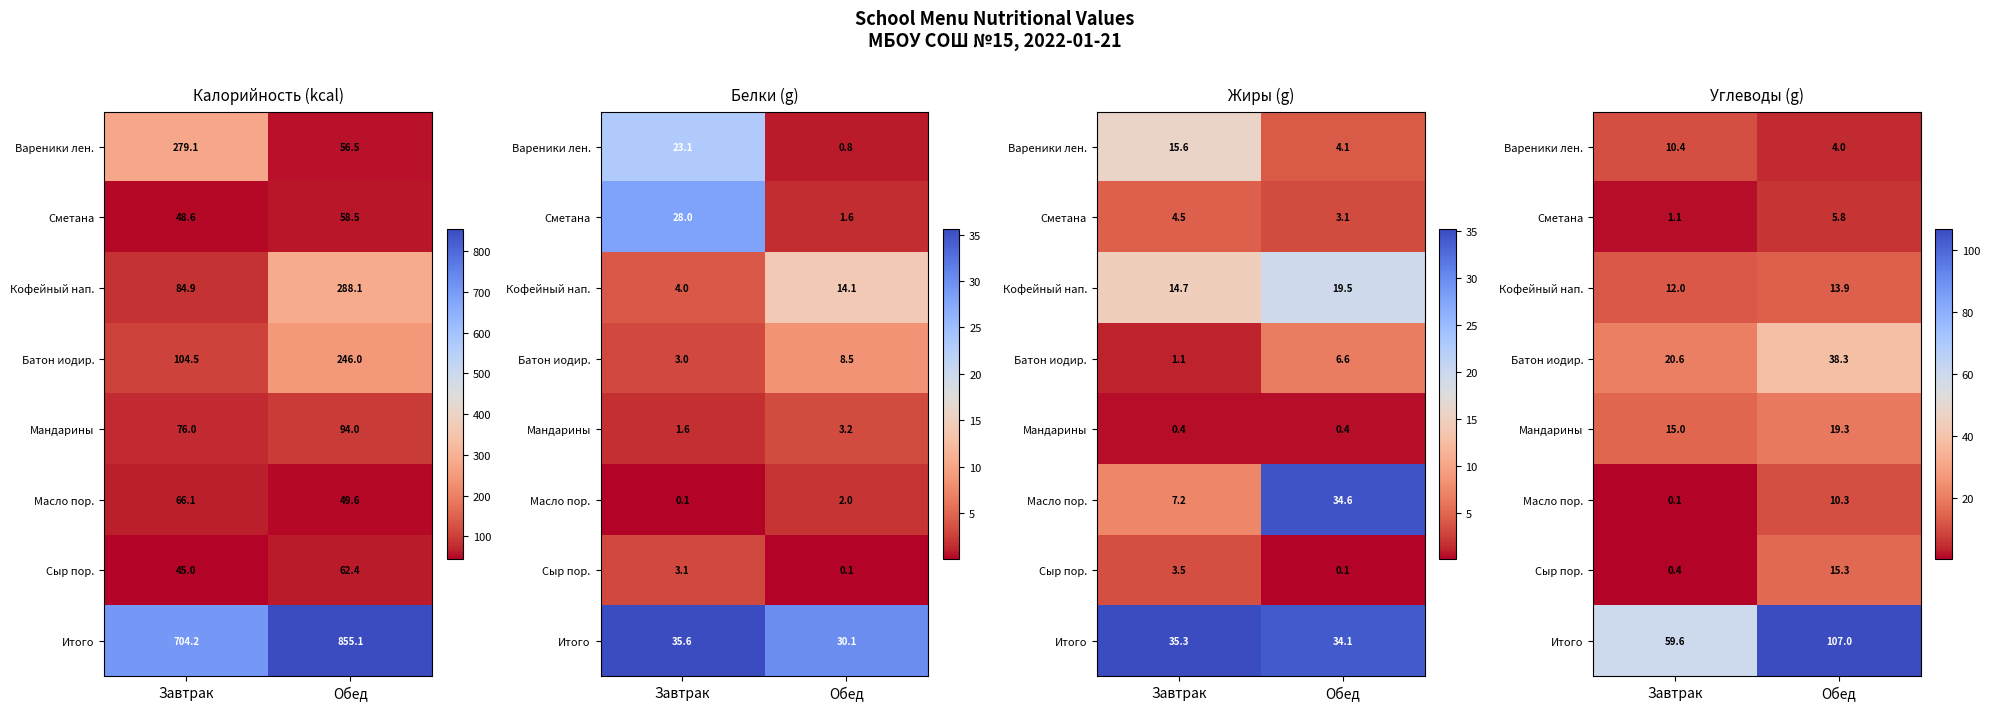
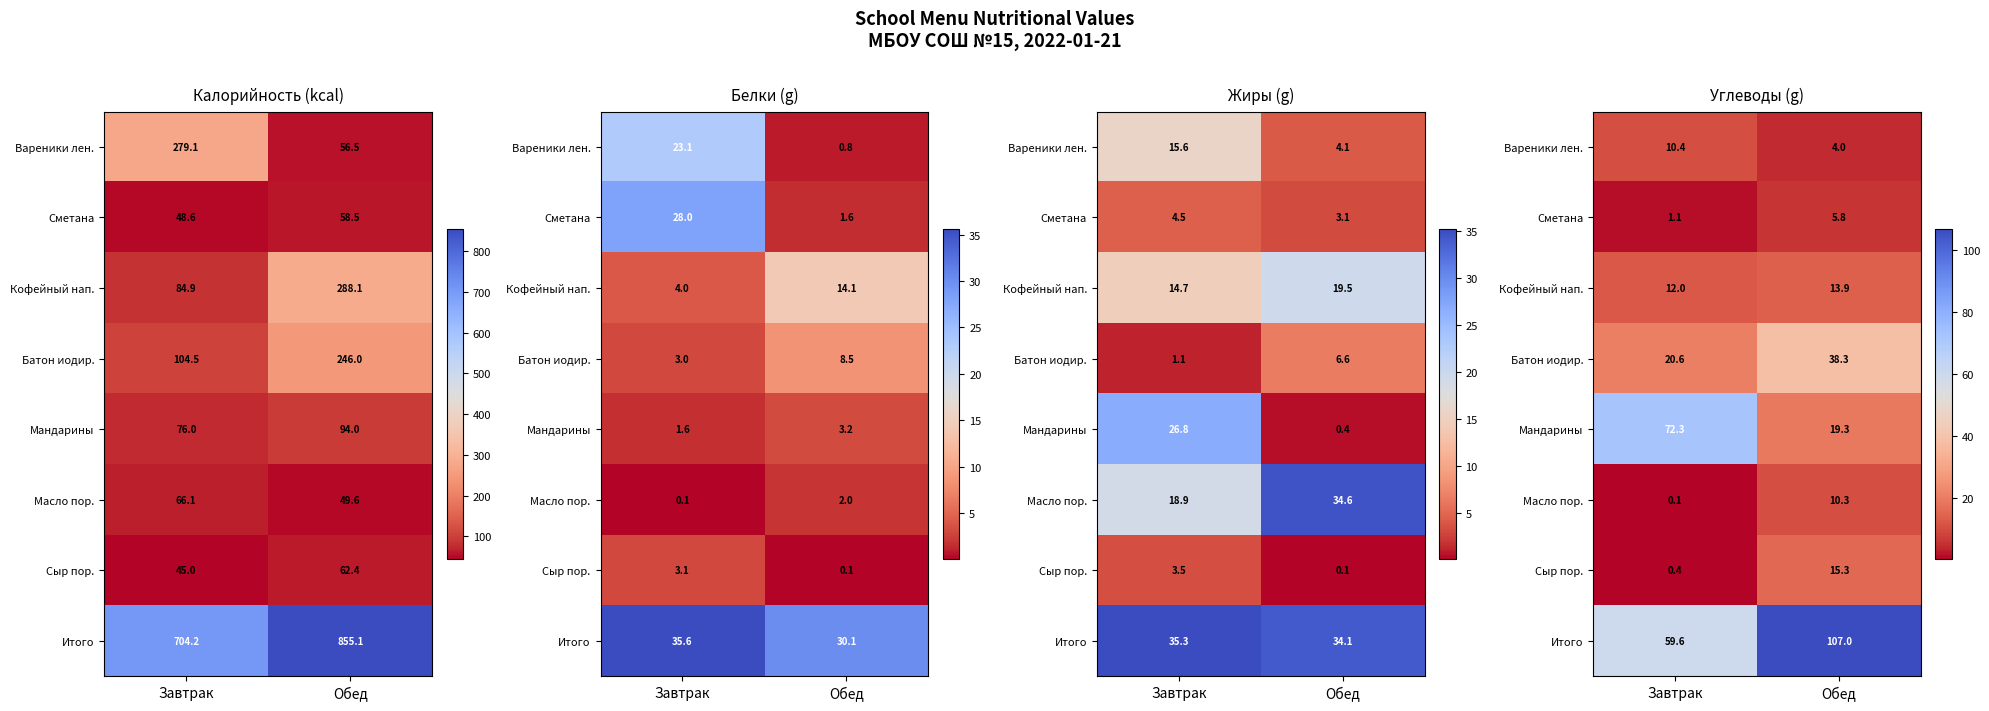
  {
    "Калорийность (kcal)": {
      "Вареники лен.": {
        "Завтрак": 279.1,
        "Обед": 56.5
      },
      "Сметана": {
        "Завтрак": 48.6,
        "Обед": 58.5
      },
      "Кофейный нап.": {
        "Завтрак": 84.9,
        "Обед": 288.1
      },
      "Батон иодир.": {
        "Завтрак": 104.5,
        "Обед": 246.0
      },
      "Мандарины": {
        "Завтрак": 76.0,
        "Обед": 94.0
      },
      "Масло пор.": {
        "Завтрак": 66.1,
        "Обед": 49.6
      },
      "Сыр пор.": {
        "Завтрак": 45.0,
        "Обед": 62.4
      },
      "Итого": {
        "Завтрак": 704.2,
        "Обед": 855.1
      }
    },
    "Белки (g)": {
      "Вареники лен.": {
        "Завтрак": 23.1,
        "Обед": 0.8
      },
      "Сметана": {
        "Завтрак": 28.0,
        "Обед": 1.6
      },
      "Кофейный нап.": {
        "Завтрак": 4.0,
        "Обед": 14.1
      },
      "Батон иодир.": {
        "Завтрак": 3.0,
        "Обед": 8.5
      },
      "Мандарины": {
        "Завтрак": 1.6,
        "Обед": 3.2
      },
      "Масло пор.": {
        "Завтрак": 0.1,
        "Обед": 2.0
      },
      "Сыр пор.": {
        "Завтрак": 3.1,
        "Обед": 0.1
      },
      "Итого": {
        "Завтрак": 35.6,
        "Обед": 30.1
      }
    },
    "Жиры (g)": {
      "Вареники лен.": {
        "Завтрак": 15.6,
        "Обед": 4.1
      },
      "Сметана": {
        "Завтрак": 4.5,
        "Обед": 3.1
      },
      "Кофейный нап.": {
        "Завтрак": 14.7,
        "Обед": 19.5
      },
      "Батон иодир.": {
        "Завтрак": 1.1,
        "Обед": 6.6
      },
      "Мандарины": {
-       "Завтрак": 0.4,
+       "Завтрак": 26.8,
        "Обед": 0.4
      },
      "Масло пор.": {
-       "Завтрак": 7.2,
+       "Завтрак": 18.9,
        "Обед": 34.6
      },
      "Сыр пор.": {
        "Завтрак": 3.5,
        "Обед": 0.1
      },
      "Итого": {
        "Завтрак": 35.3,
        "Обед": 34.1
      }
    },
    "Углеводы (g)": {
      "Вареники лен.": {
        "Завтрак": 10.4,
        "Обед": 4.0
      },
      "Сметана": {
        "Завтрак": 1.1,
        "Обед": 5.8
      },
      "Кофейный нап.": {
        "Завтрак": 12.0,
        "Обед": 13.9
      },
      "Батон иодир.": {
        "Завтрак": 20.6,
        "Обед": 38.3
      },
      "Мандарины": {
-       "Завтрак": 15.0,
+       "Завтрак": 72.3,
        "Обед": 19.3
      },
      "Масло пор.": {
        "Завтрак": 0.1,
        "Обед": 10.3
      },
      "Сыр пор.": {
        "Завтрак": 0.4,
        "Обед": 15.3
      },
      "Итого": {
        "Завтрак": 59.6,
        "Обед": 107.0
      }
    }
  }
